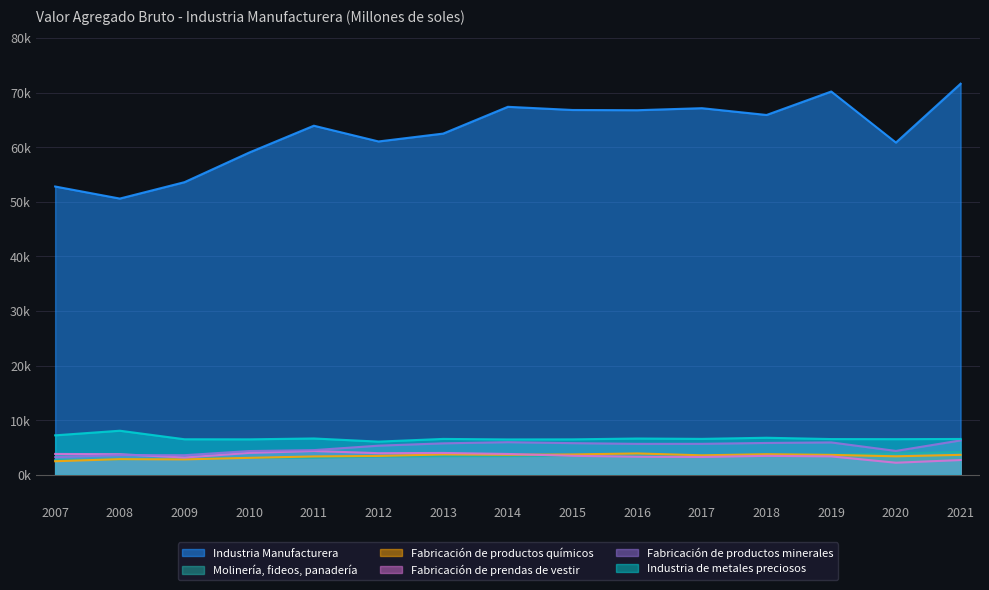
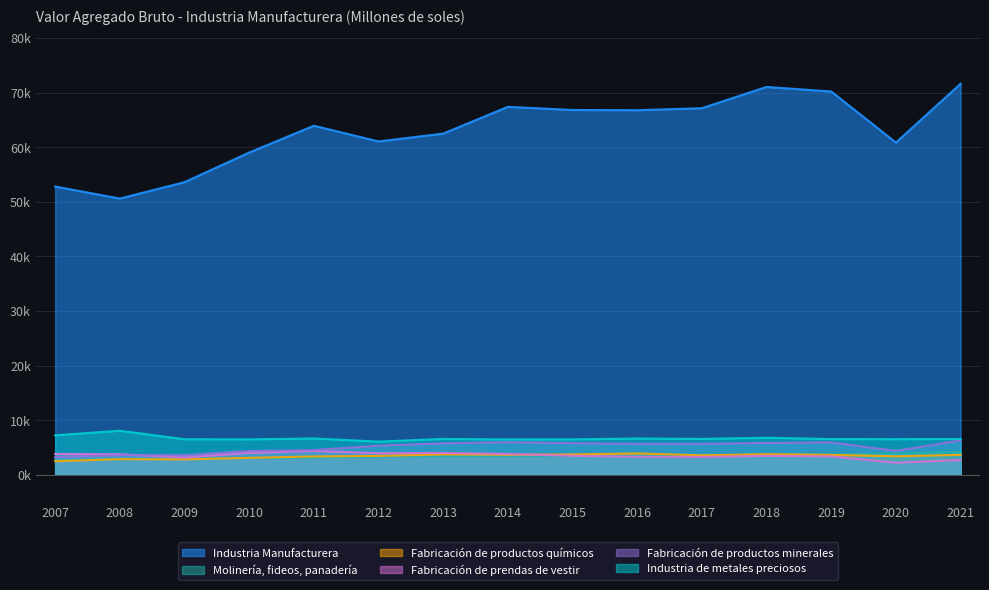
  {
    "Industria Manufacturera": {
      "2007": 53000,
      "2008": 51000,
      "2009": 54000,
      "2010": 59000,
      "2011": 64000,
      "2012": 61000,
      "2013": 63000,
      "2014": 67000,
      "2015": 67000,
      "2016": 67000,
      "2017": 67000,
-     "2018": 66000,
+     "2018": 71000,
      "2019": 70000,
      "2020": 61000,
      "2021": 72000
    },
    "Fabricación de productos químicos": {
      "2020": 3000,
      "2021": 4000
    }
  }
